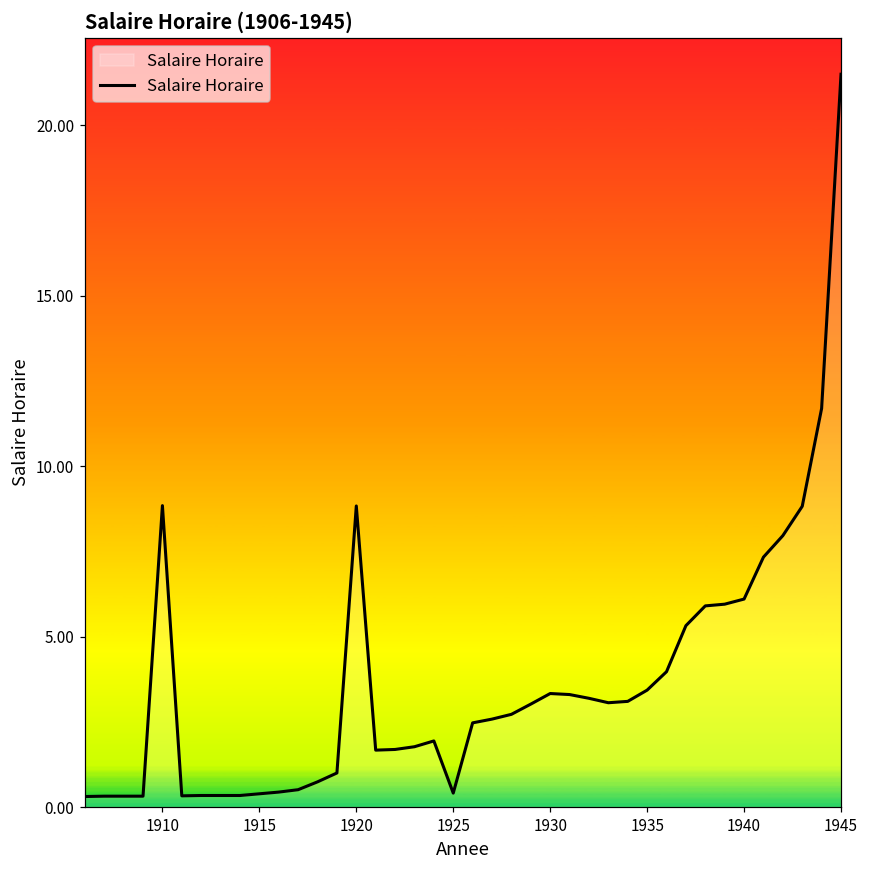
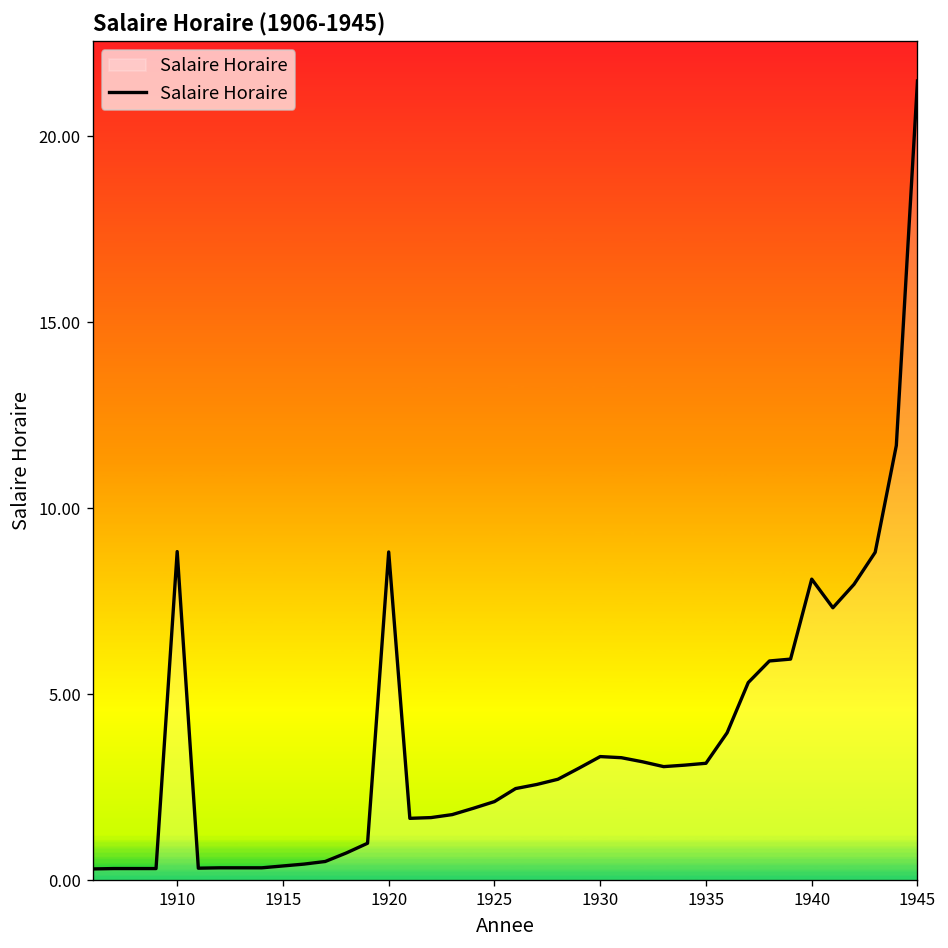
  {
    "1910": 8.8,
    "1915": 0.4,
    "1920": 8.8,
-   "1925": 0.4,
+   "1925": 2.1,
    "1930": 3.3,
-   "1935": 3.4,
-   "1940": 6.1,
+   "1935": 3.2,
+   "1940": 8.1,
    "1945": 21.5
  }
